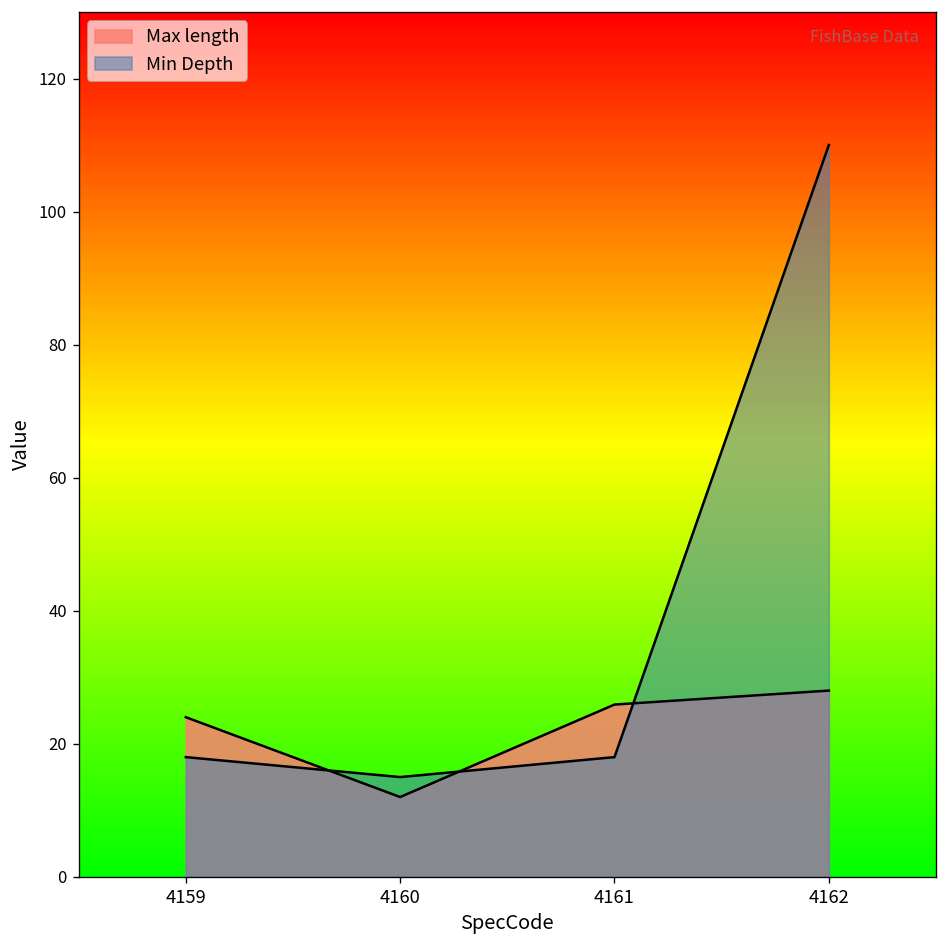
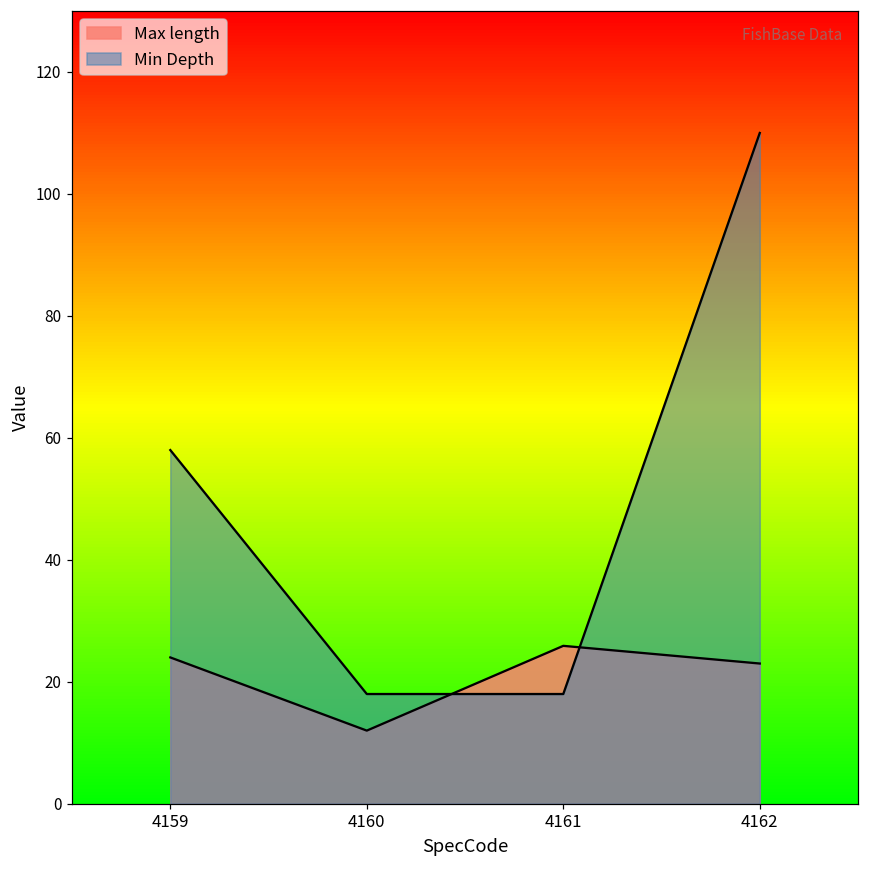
  {
    "Max length": {
      "4159": 24,
      "4160": 12,
      "4161": 26,
-     "4162": 28
+     "4162": 23
    },
    "Min Depth": {
-     "4159": 18,
-     "4160": 15,
+     "4159": 58,
+     "4160": 18,
      "4161": 18,
      "4162": 110
    }
  }
